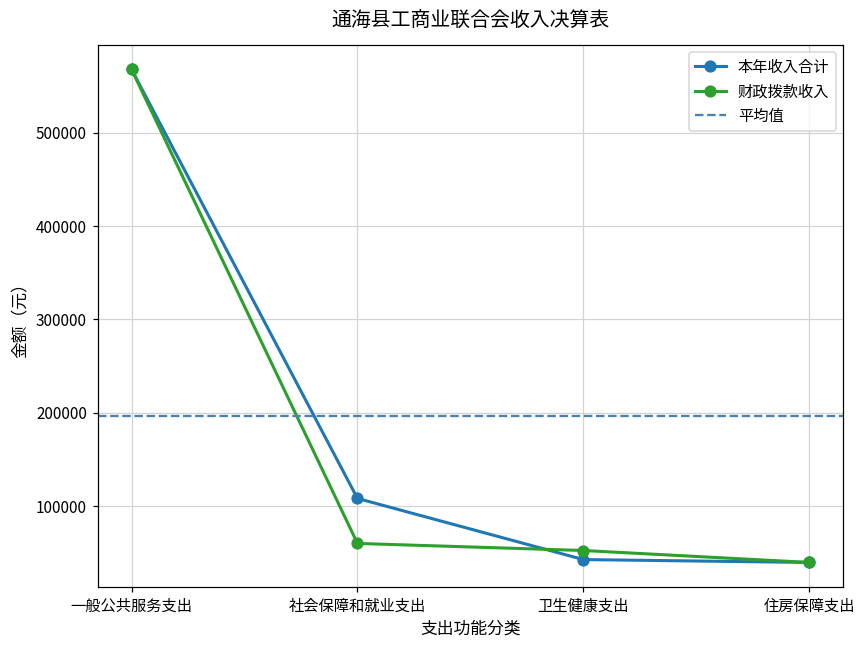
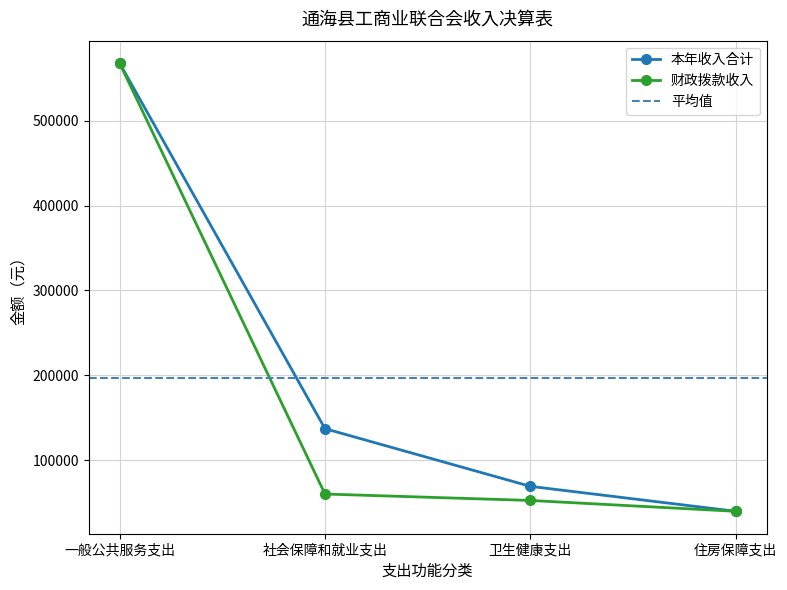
  {
    "本年收入合计": {
-     "社会保障和就业支出": 110000,
-     "卫生健康支出": 40000
+     "社会保障和就业支出": 140000,
+     "卫生健康支出": 70000
    },
    "财政拨款收入": {
      "社会保障和就业支出": 60000,
      "卫生健康支出": 50000
    }
  }
